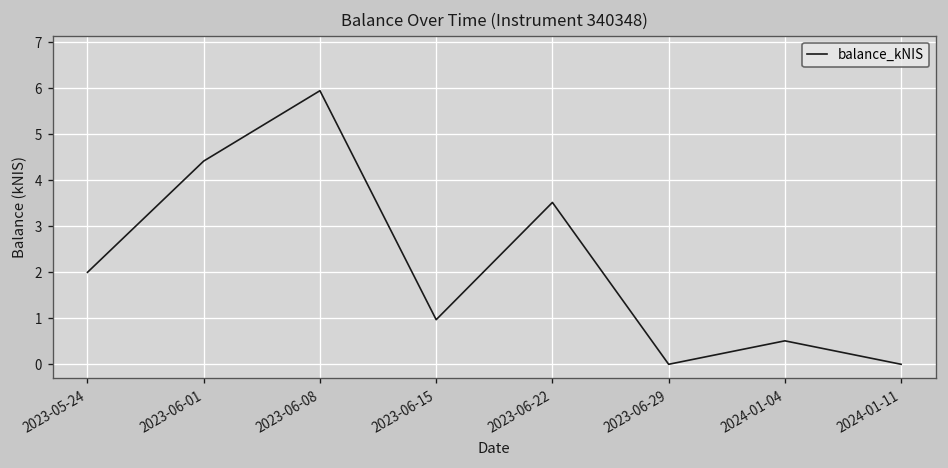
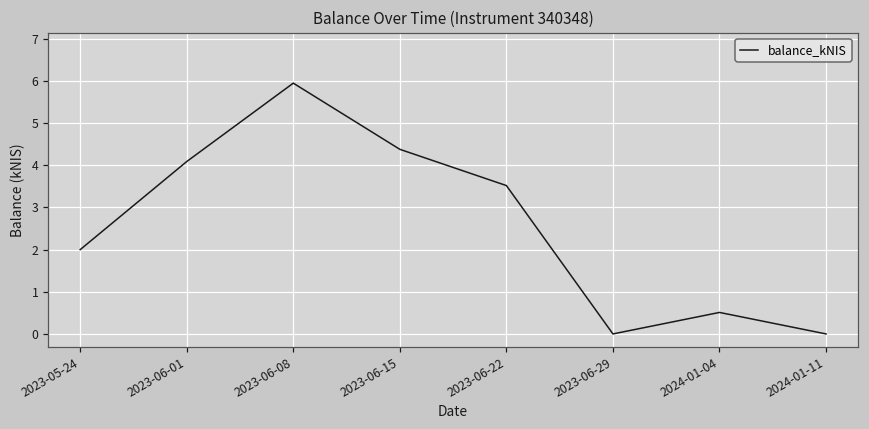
  {
    "2023-05-24": 2.0,
-   "2023-06-01": 4.4,
+   "2023-06-01": 4.1,
    "2023-06-08": 6.0,
-   "2023-06-15": 1.0,
+   "2023-06-15": 4.4,
    "2023-06-22": 3.5,
    "2023-06-29": 0.0,
    "2024-01-04": 0.5,
    "2024-01-11": 0.0
  }
